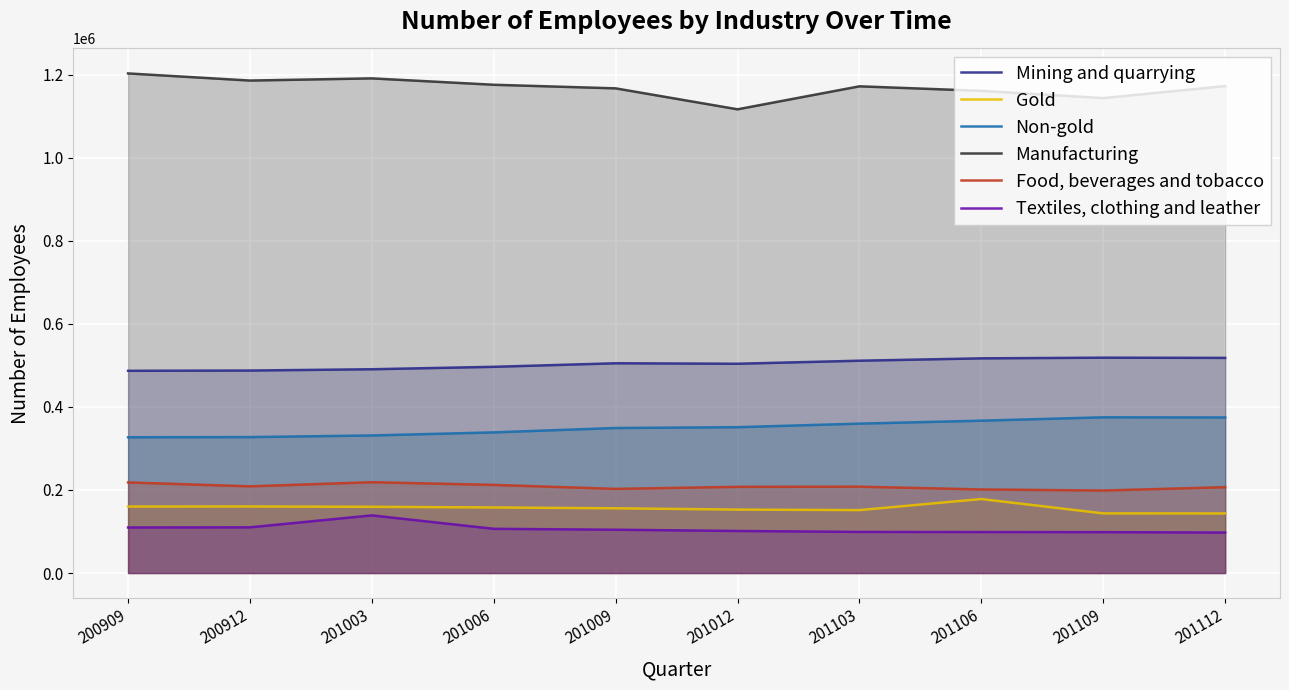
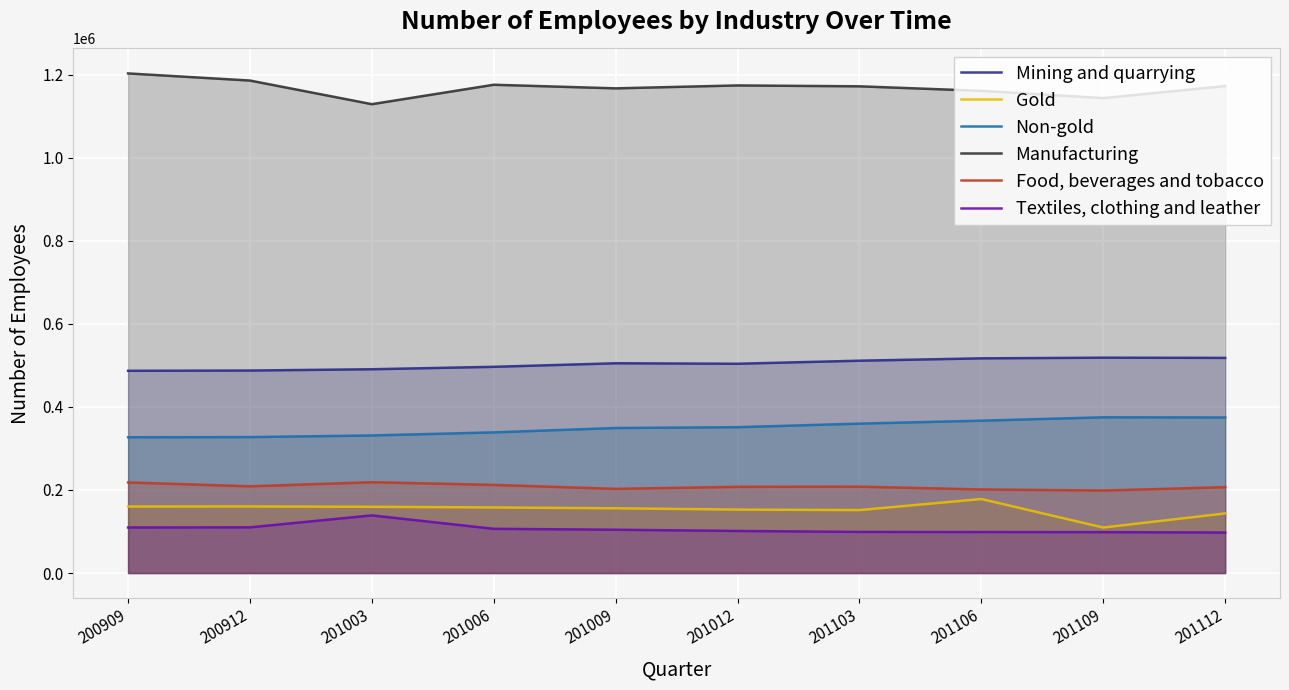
  {
    "Mining and quarrying": {
      "200909": 490000,
      "200912": 490000,
      "201003": 490000,
      "201006": 500000,
      "201009": 510000,
      "201012": 500000,
      "201103": 510000,
      "201106": 520000,
      "201109": 520000,
      "201112": 520000
    },
    "Gold": {
      "200909": 160000,
      "200912": 160000,
      "201003": 160000,
      "201006": 160000,
      "201009": 160000,
      "201012": 150000,
      "201103": 150000,
      "201106": 180000,
-     "201109": 140000,
+     "201109": 110000,
      "201112": 140000
    },
    "Non-gold": {
      "200909": 330000,
      "200912": 330000,
      "201003": 330000,
      "201006": 340000,
      "201009": 350000,
      "201012": 350000,
      "201103": 360000,
      "201106": 370000,
      "201109": 380000,
      "201112": 370000
    },
    "Manufacturing": {
      "200909": 1200000,
      "200912": 1190000,
-     "201003": 1190000,
+     "201003": 1130000,
      "201006": 1180000,
      "201009": 1170000,
-     "201012": 1120000,
+     "201012": 1170000,
      "201103": 1170000
    },
    "Food, beverages and tobacco": {
      "200909": 220000,
      "200912": 210000,
      "201003": 220000,
      "201006": 210000,
      "201009": 200000,
      "201012": 210000,
      "201103": 210000,
      "201106": 200000,
      "201109": 200000,
      "201112": 210000
    },
    "Textiles, clothing and leather": {
      "200909": 110000,
      "200912": 110000,
      "201003": 140000,
      "201006": 110000,
      "201009": 100000,
      "201012": 100000,
      "201103": 100000,
      "201106": 100000,
      "201109": 100000,
      "201112": 100000
    }
  }
